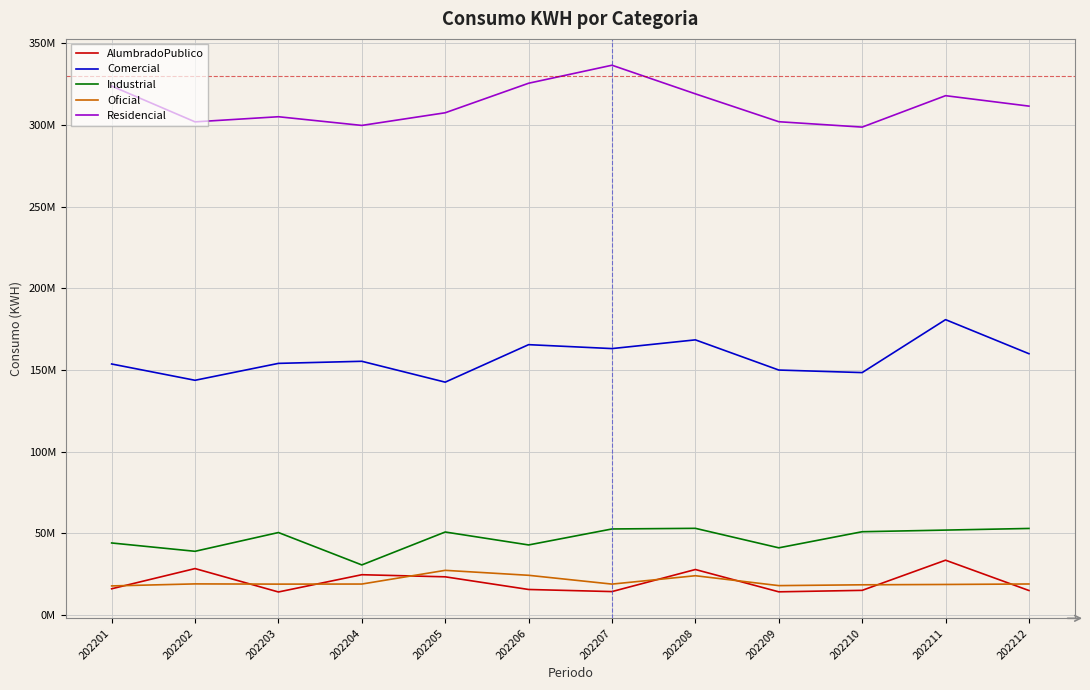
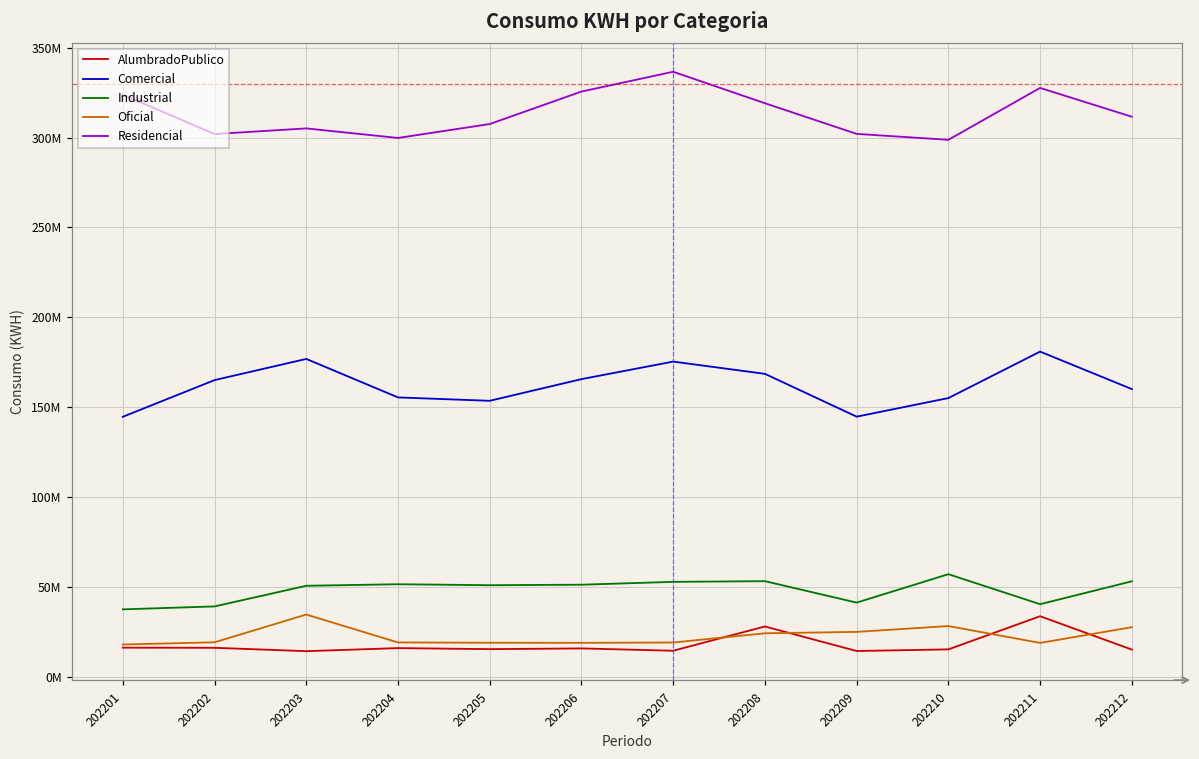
  {
    "AlumbradoPublico": {
      "202201": 16000000,
-     "202202": 28000000,
+     "202202": 16000000,
      "202203": 14000000,
-     "202204": 25000000,
-     "202205": 23000000,
+     "202204": 16000000,
+     "202205": 15000000,
      "202206": 16000000,
      "202207": 14000000,
      "202208": 28000000,
      "202209": 14000000,
      "202210": 15000000,
      "202211": 34000000,
      "202212": 15000000
    },
    "Comercial": {
-     "202201": 154000000,
-     "202202": 144000000,
-     "202203": 154000000,
+     "202201": 145000000,
+     "202202": 165000000,
+     "202203": 177000000,
      "202204": 155000000,
-     "202205": 143000000,
+     "202205": 153000000,
      "202206": 166000000,
-     "202207": 163000000,
+     "202207": 175000000,
      "202208": 168000000,
-     "202209": 150000000,
-     "202210": 148000000,
+     "202209": 145000000,
+     "202210": 155000000,
      "202211": 181000000,
      "202212": 160000000
    },
    "Industrial": {
-     "202201": 44000000,
+     "202201": 37000000,
      "202202": 39000000,
      "202203": 51000000,
-     "202204": 31000000,
+     "202204": 51000000,
      "202205": 51000000,
-     "202206": 43000000,
+     "202206": 51000000,
      "202207": 53000000,
      "202208": 53000000,
      "202209": 41000000,
-     "202210": 51000000,
-     "202211": 52000000,
+     "202210": 57000000,
+     "202211": 40000000,
      "202212": 53000000
    },
    "Oficial": {
      "202201": 18000000,
      "202202": 19000000,
-     "202203": 19000000,
+     "202203": 34000000,
      "202204": 19000000,
-     "202205": 27000000,
-     "202206": 24000000,
+     "202205": 19000000,
+     "202206": 19000000,
      "202207": 19000000,
      "202208": 24000000,
-     "202209": 18000000,
-     "202210": 19000000,
+     "202209": 25000000,
+     "202210": 28000000,
      "202211": 19000000,
-     "202212": 19000000
+     "202212": 27000000
    },
    "Residencial": {
      "202203": 305000000,
      "202204": 300000000,
      "202205": 308000000,
      "202206": 326000000,
      "202207": 337000000,
      "202208": 319000000,
      "202209": 302000000,
      "202210": 299000000,
-     "202211": 318000000,
+     "202211": 328000000,
      "202212": 312000000
    }
  }
